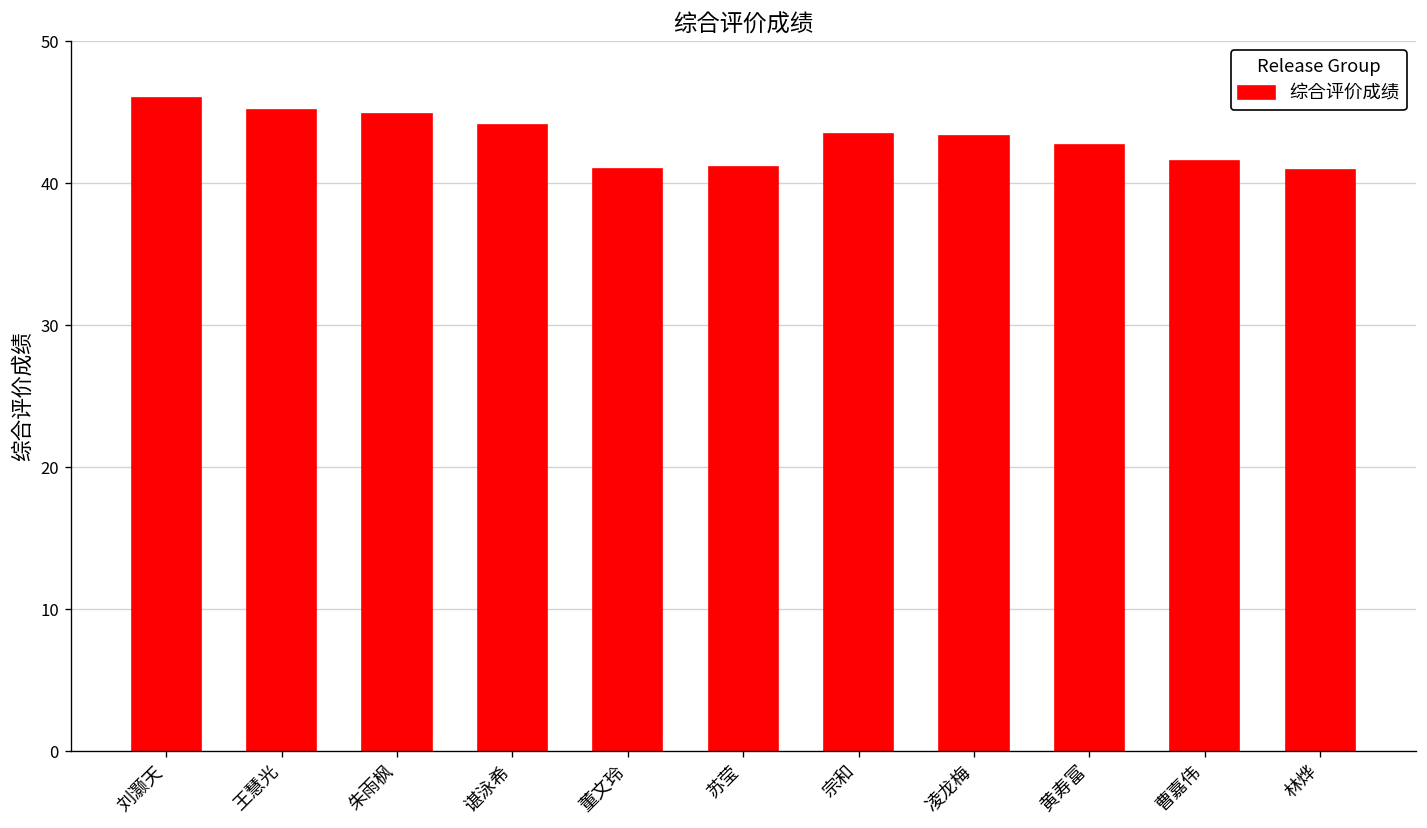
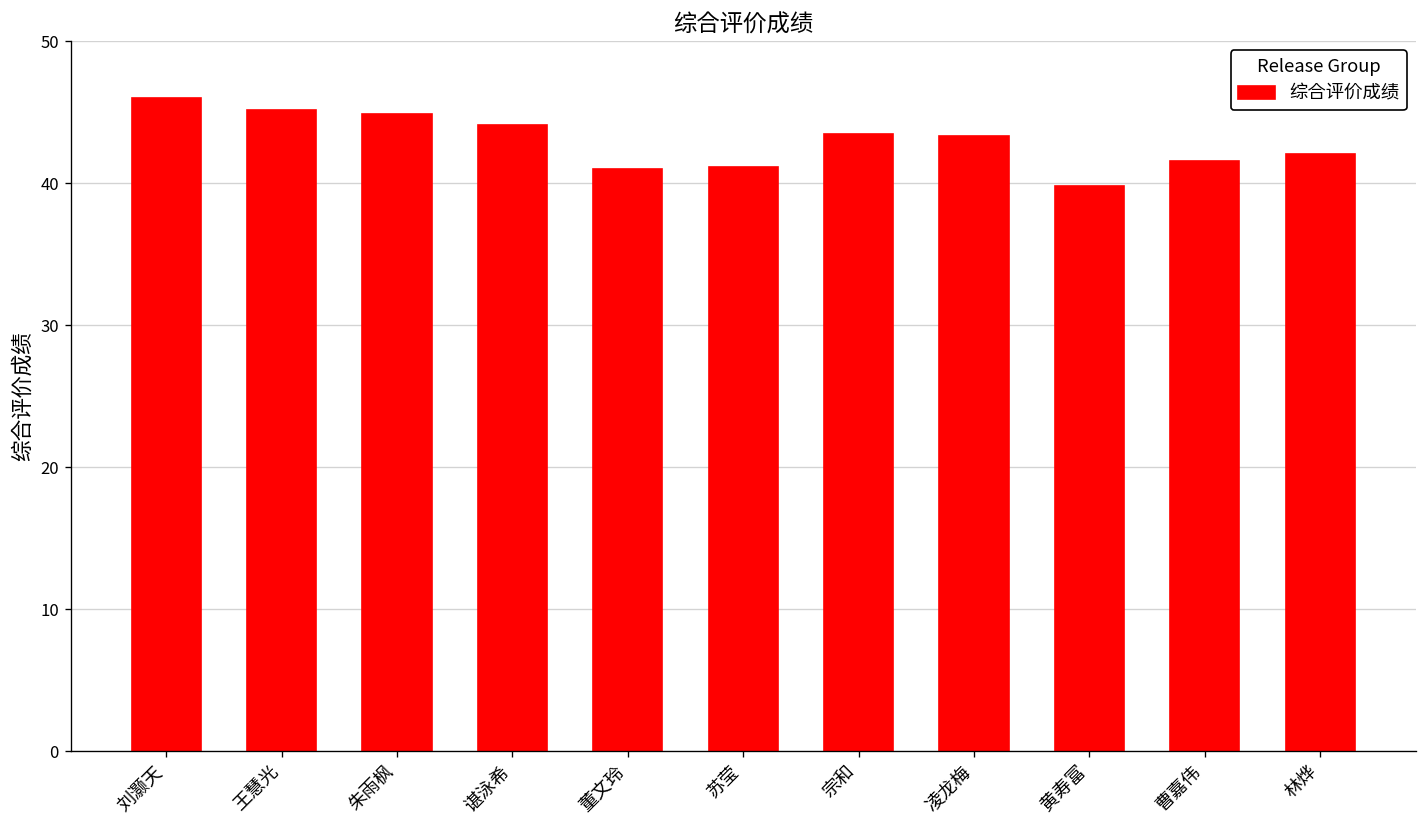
  {
    "刘灏天": 46.0,
    "王慧光": 45.1,
    "朱雨枫": 44.9,
    "谌泳希": 44.1,
    "董文玲": 41.0,
    "苏莹": 41.1,
    "宗和": 43.5,
    "凌龙梅": 43.3,
-   "黄寿富": 42.7,
+   "黄寿富": 39.8,
    "曹嘉伟": 41.5,
-   "林烨": 40.9
+   "林烨": 42.0
  }
